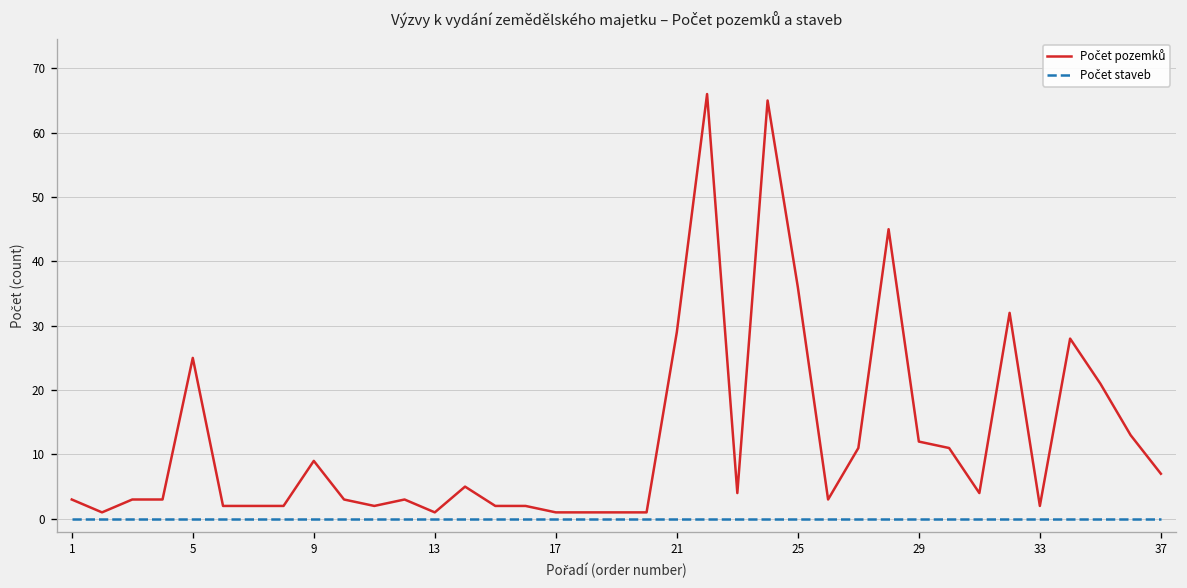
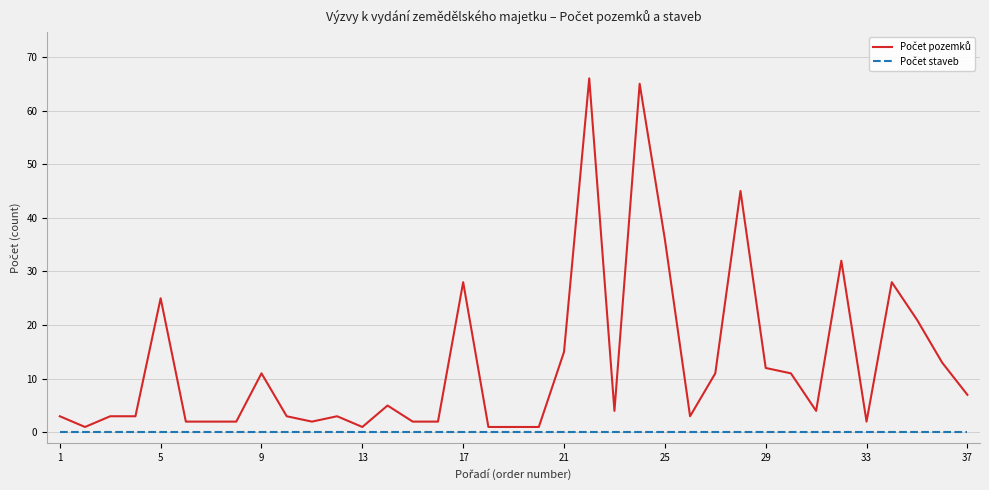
  {
    "Počet pozemků": {
      "1": 3,
      "5": 25,
-     "9": 9,
+     "9": 11,
      "13": 1,
-     "17": 1,
-     "21": 29,
+     "17": 28,
+     "21": 15,
      "25": 36,
      "29": 12,
      "33": 2,
      "37": 7
    },
    "Počet staveb": {
      "1": 0,
      "5": 0,
      "9": 0,
      "13": 0,
      "17": 0,
      "21": 0,
      "25": 0,
      "29": 0,
      "33": 0,
      "37": 0
    }
  }
